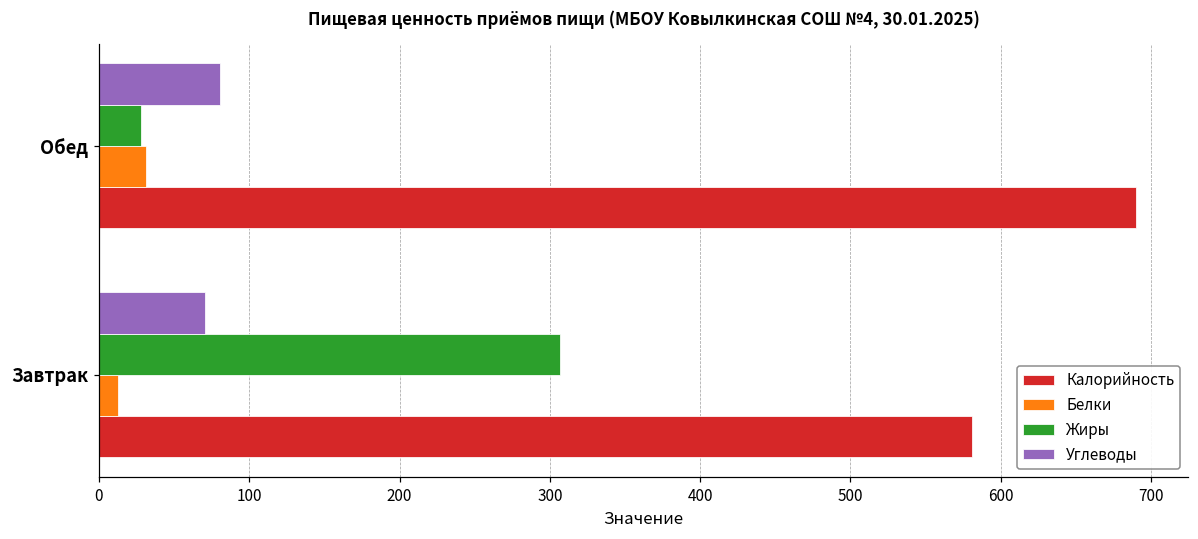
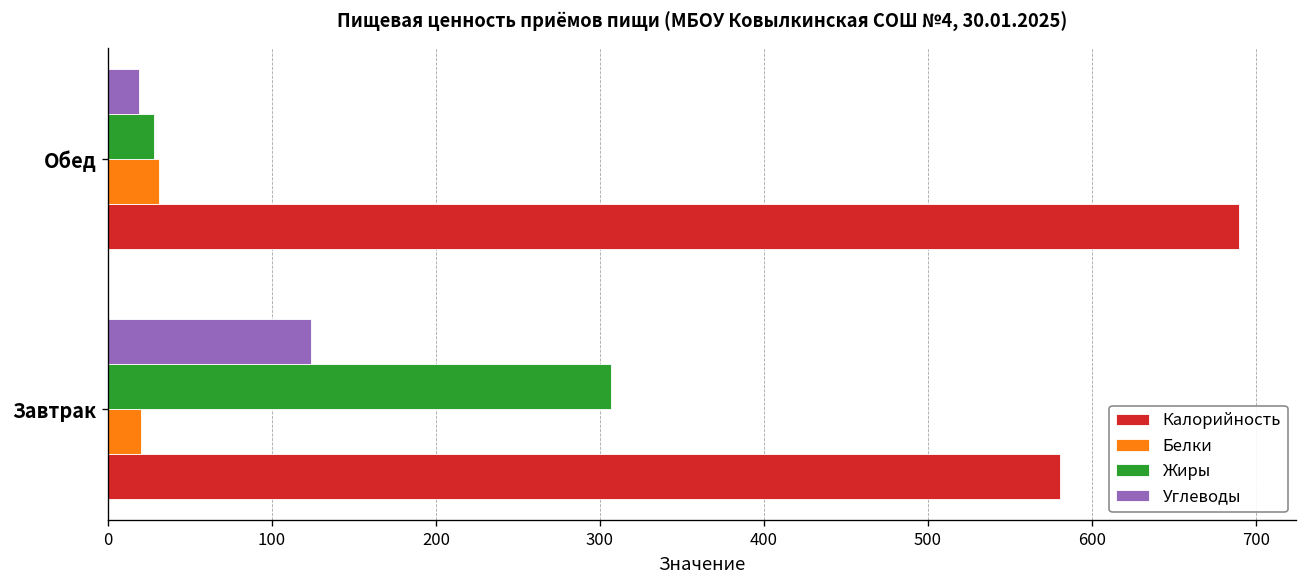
  {
    "Калорийность": {
      "Обед": 690,
      "Завтрак": 581
    },
    "Белки": {
      "Обед": 31,
-     "Завтрак": 13
+     "Завтрак": 20
    },
    "Жиры": {
      "Обед": 28,
      "Завтрак": 307
    },
    "Углеводы": {
-     "Обед": 81,
-     "Завтрак": 71
+     "Обед": 19,
+     "Завтрак": 124
    }
  }
